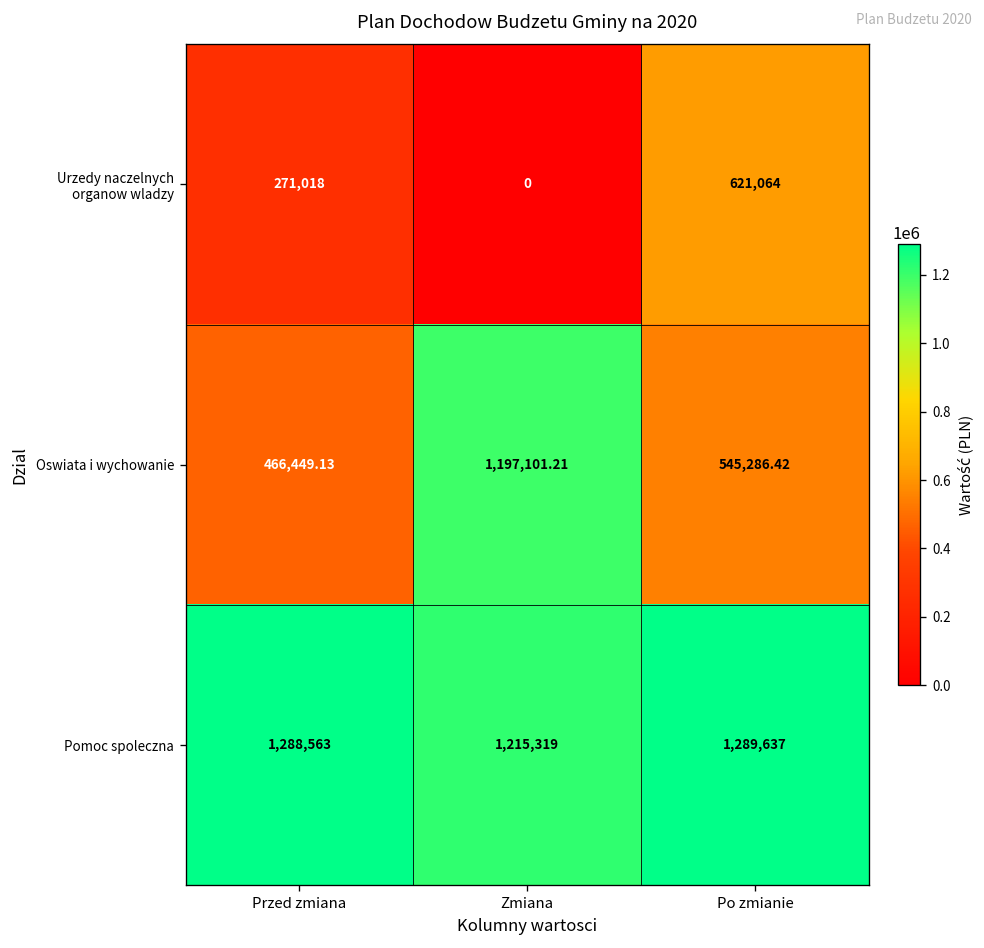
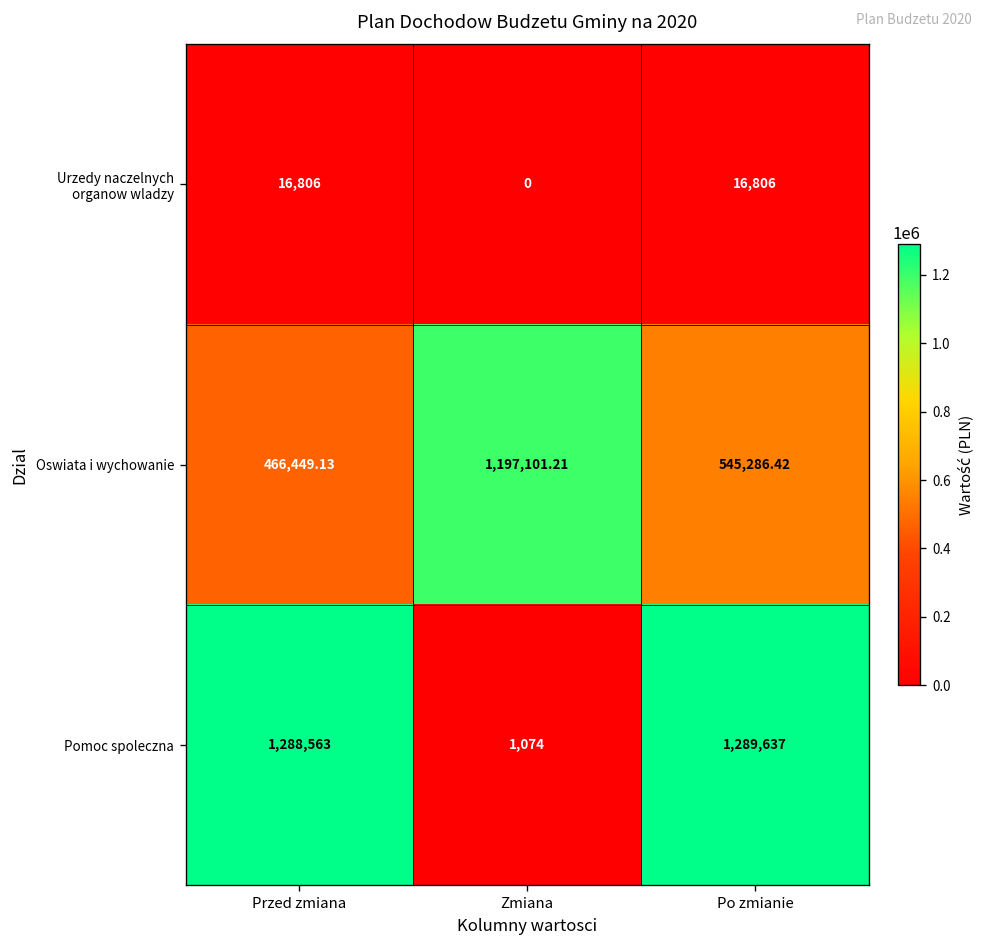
  {
    "Urzedy naczelnych organow wladzy": {
-     "Przed zmiana": "271,018",
+     "Przed zmiana": "16,806",
      "Zmiana": "0",
-     "Po zmianie": "621,064"
+     "Po zmianie": "16,806"
    },
    "Oswiata i wychowanie": {
      "Przed zmiana": "466,449.13",
      "Zmiana": "1,197,101.21",
      "Po zmianie": "545,286.42"
    },
    "Pomoc spoleczna": {
      "Przed zmiana": "1,288,563",
-     "Zmiana": "1,215,319",
+     "Zmiana": "1,074",
      "Po zmianie": "1,289,637"
    }
  }
